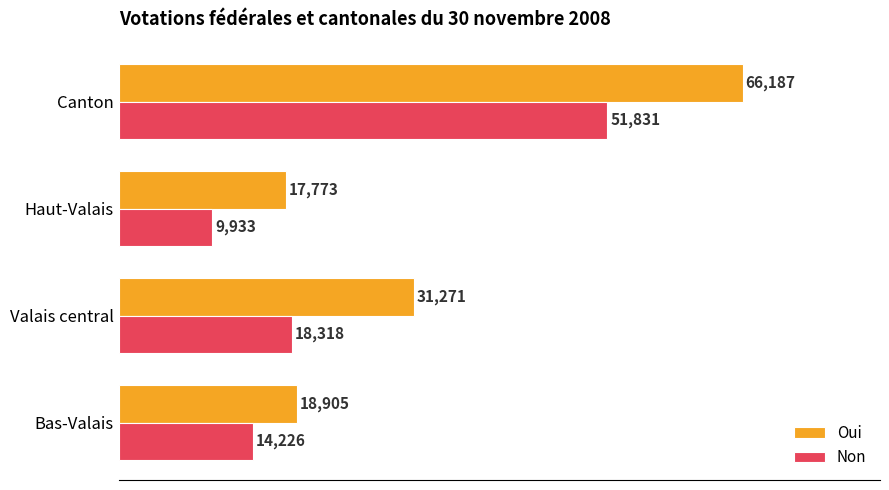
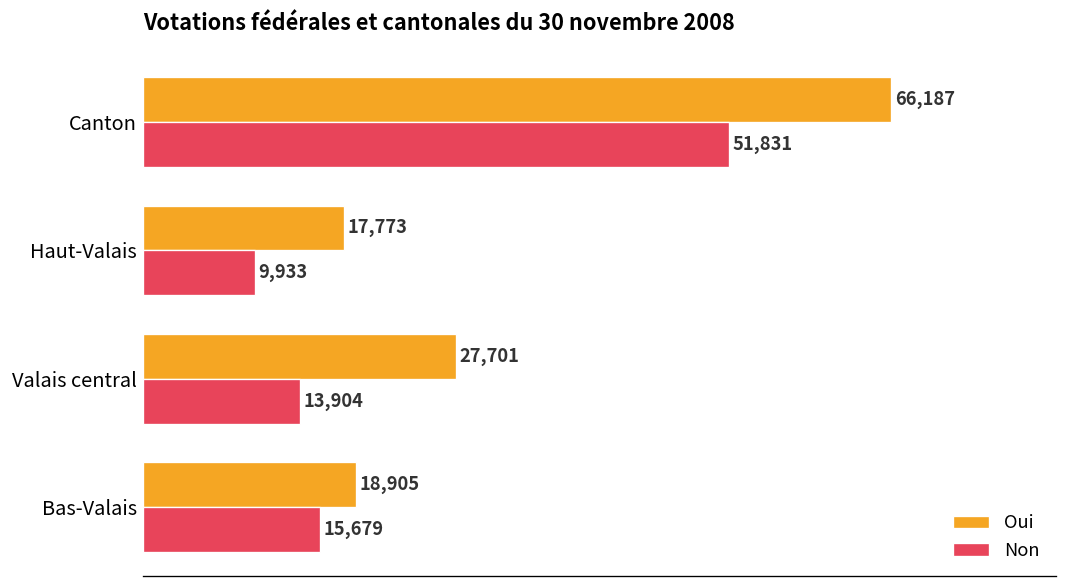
  {
    "Oui": {
      "Canton": "66,187",
      "Haut-Valais": "17,773",
-     "Valais central": "31,271",
+     "Valais central": "27,701",
      "Bas-Valais": "18,905"
    },
    "Non": {
      "Canton": "51,831",
      "Haut-Valais": "9,933",
-     "Valais central": "18,318",
-     "Bas-Valais": "14,226"
+     "Valais central": "13,904",
+     "Bas-Valais": "15,679"
    }
  }
